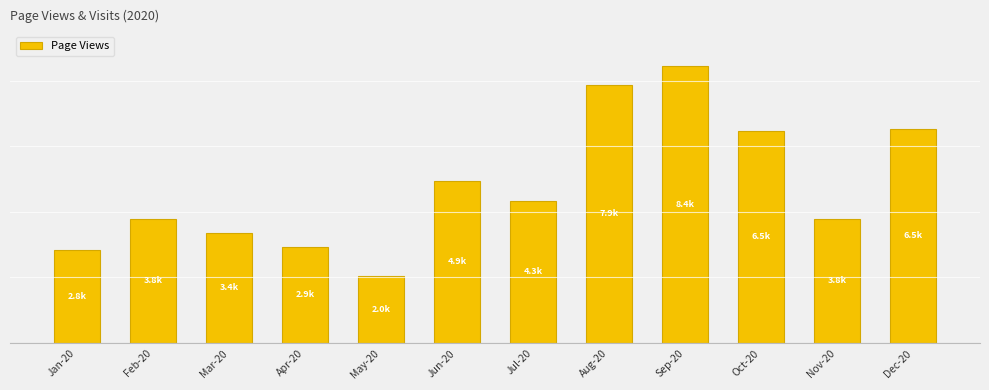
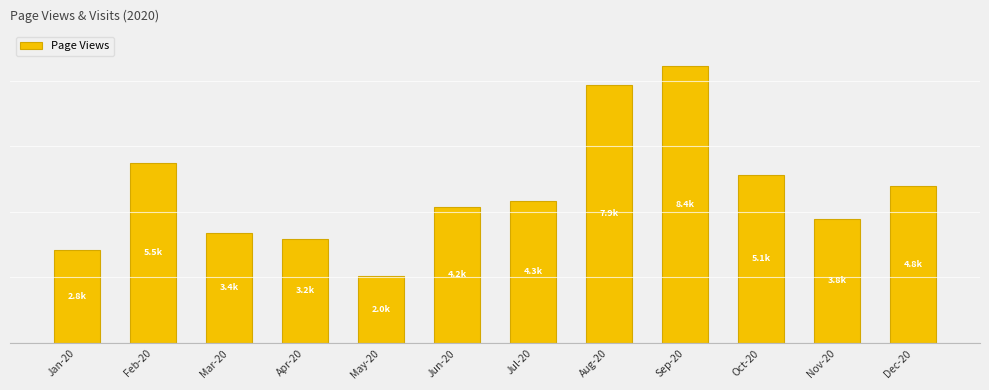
  {
    "Jan-20": "2.8k",
-   "Feb-20": "3.8k",
+   "Feb-20": "5.5k",
    "Mar-20": "3.4k",
-   "Apr-20": "2.9k",
+   "Apr-20": "3.2k",
    "May-20": "2.0k",
-   "Jun-20": "4.9k",
+   "Jun-20": "4.2k",
    "Jul-20": "4.3k",
    "Aug-20": "7.9k",
    "Sep-20": "8.4k",
-   "Oct-20": "6.5k",
+   "Oct-20": "5.1k",
    "Nov-20": "3.8k",
-   "Dec-20": "6.5k"
+   "Dec-20": "4.8k"
  }
